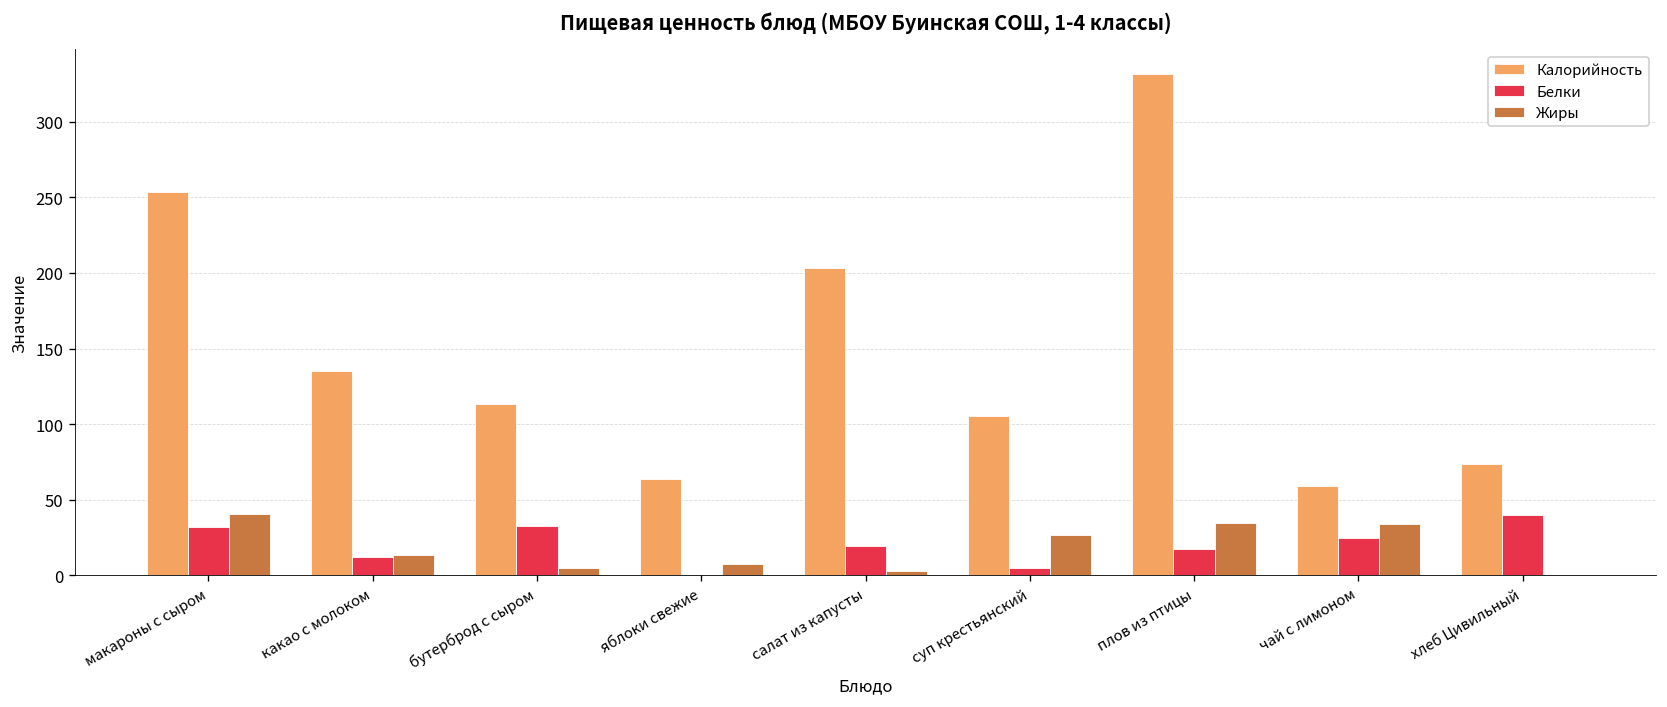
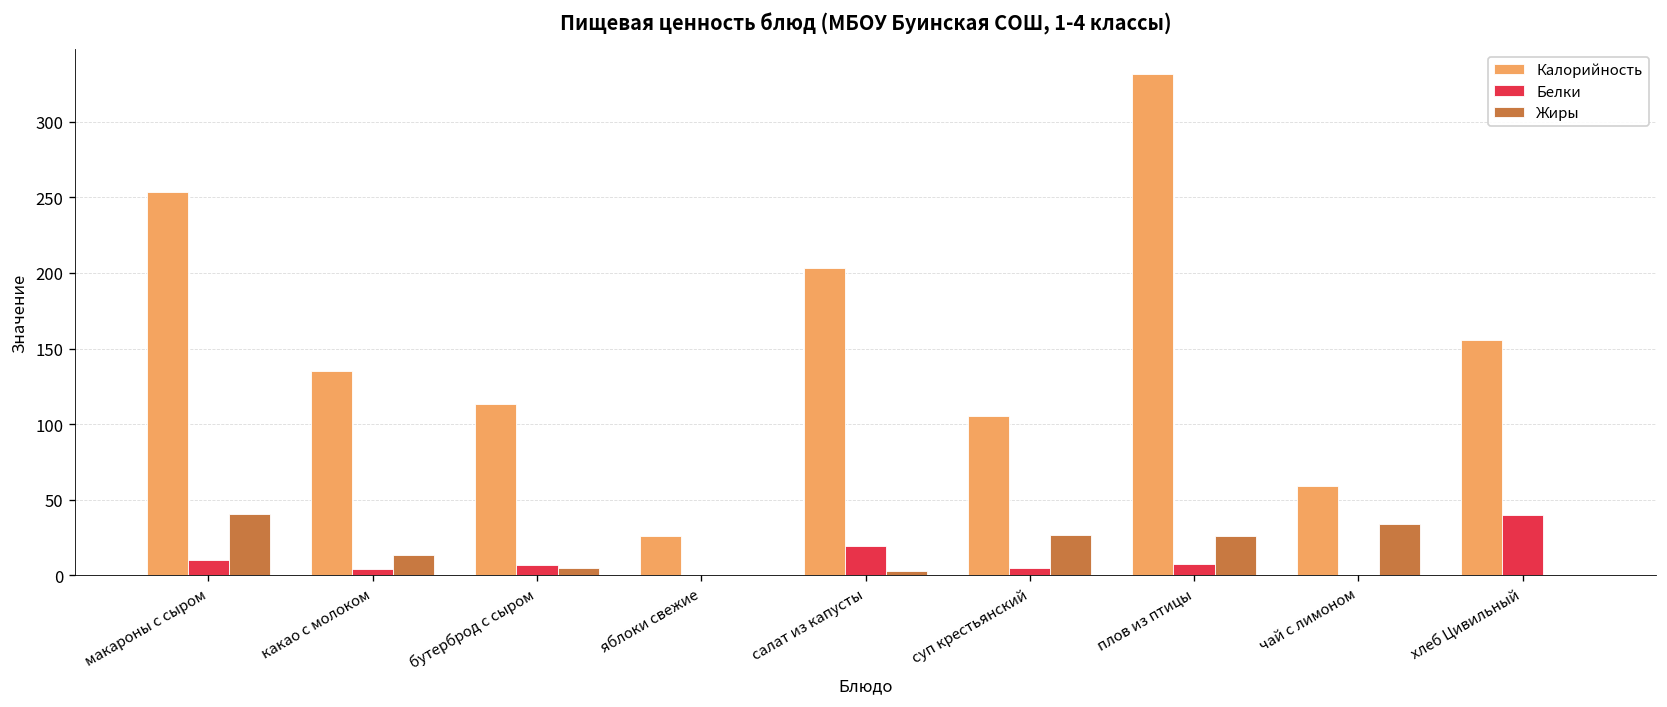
  {
    "Калорийность": {
      "макароны с сыром": 253,
      "какао с молоком": 135,
      "бутерброд с сыром": 113,
-     "яблоки свежие": 64,
+     "яблоки свежие": 26,
      "салат из капусты": 203,
      "суп крестьянский": 105,
      "плов из птицы": 331,
      "чай с лимоном": 59,
-     "хлеб Цивильный": 74
+     "хлеб Цивильный": 156
    },
    "Белки": {
-     "макароны с сыром": 32,
-     "какао с молоком": 12,
-     "бутерброд с сыром": 32,
+     "макароны с сыром": 10,
+     "какао с молоком": 4,
+     "бутерброд с сыром": 7,
      "салат из капусты": 20,
      "суп крестьянский": 5,
-     "плов из птицы": 17,
-     "чай с лимоном": 25,
+     "плов из птицы": 7,
+     "чай с лимоном": 0,
      "хлеб Цивильный": 40
    },
    "Жиры": {
      "макароны с сыром": 40,
      "какао с молоком": 14,
      "бутерброд с сыром": 5,
-     "яблоки свежие": 7,
+     "яблоки свежие": 0,
      "салат из капусты": 3,
      "суп крестьянский": 27,
-     "плов из птицы": 35,
+     "плов из птицы": 26,
      "чай с лимоном": 34
    }
  }
